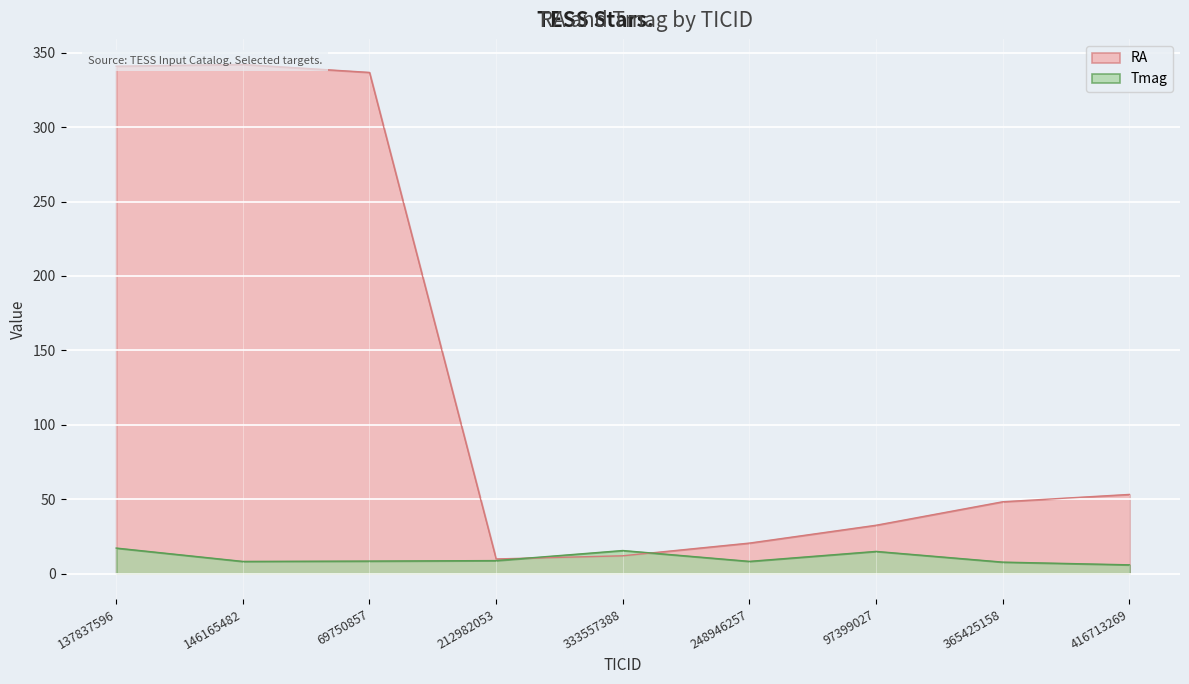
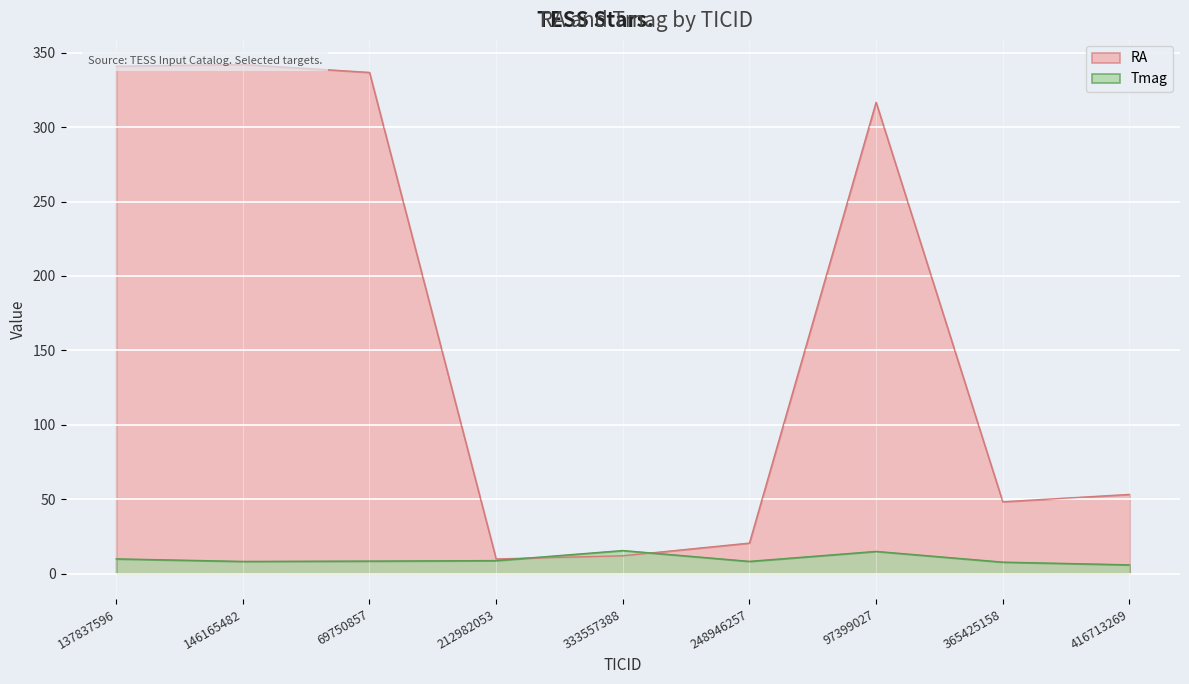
  {
    "RA": {
      "69750857": 337,
      "333557388": 12,
      "248946257": 20,
-     "97399027": 32,
+     "97399027": 317,
      "365425158": 48,
      "416713269": 53
    },
    "Tmag": {
-     "137837596": 17,
+     "137837596": 10,
      "146165482": 8,
      "69750857": 8,
      "333557388": 15,
      "248946257": 8,
      "97399027": 15,
      "365425158": 8,
      "416713269": 6
    }
  }
